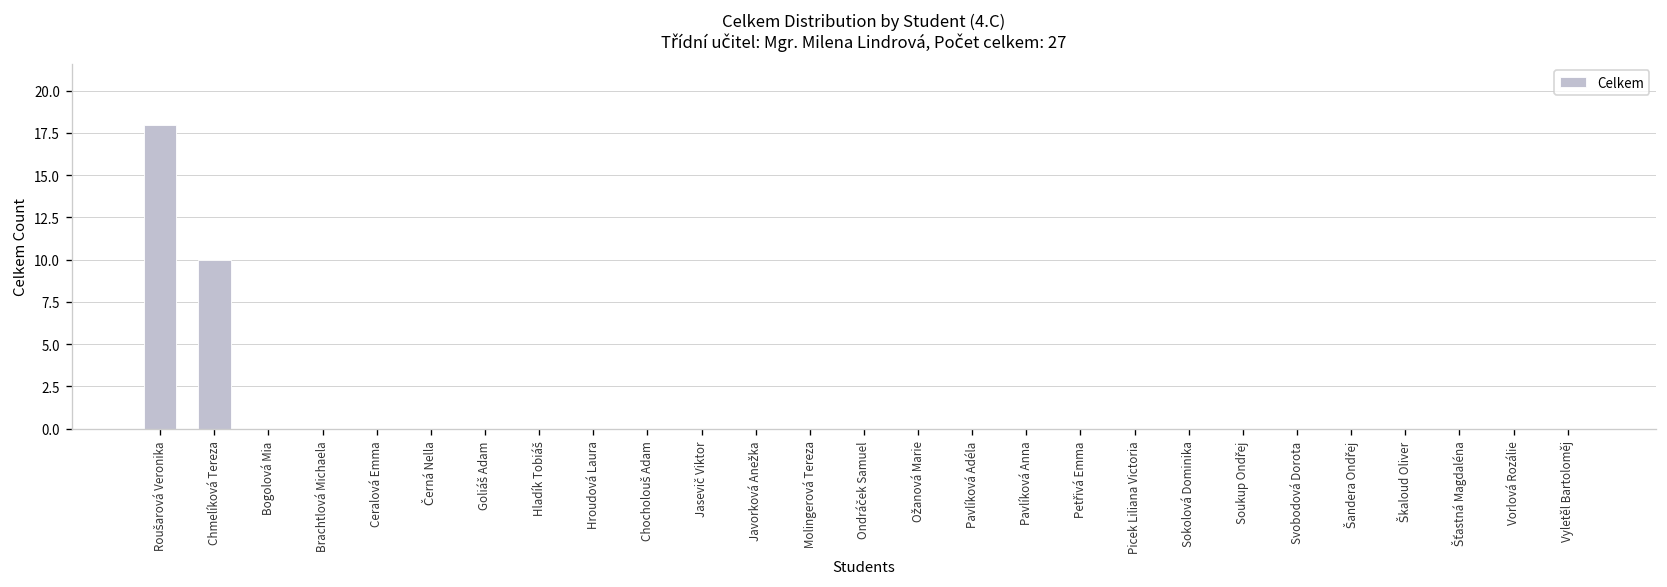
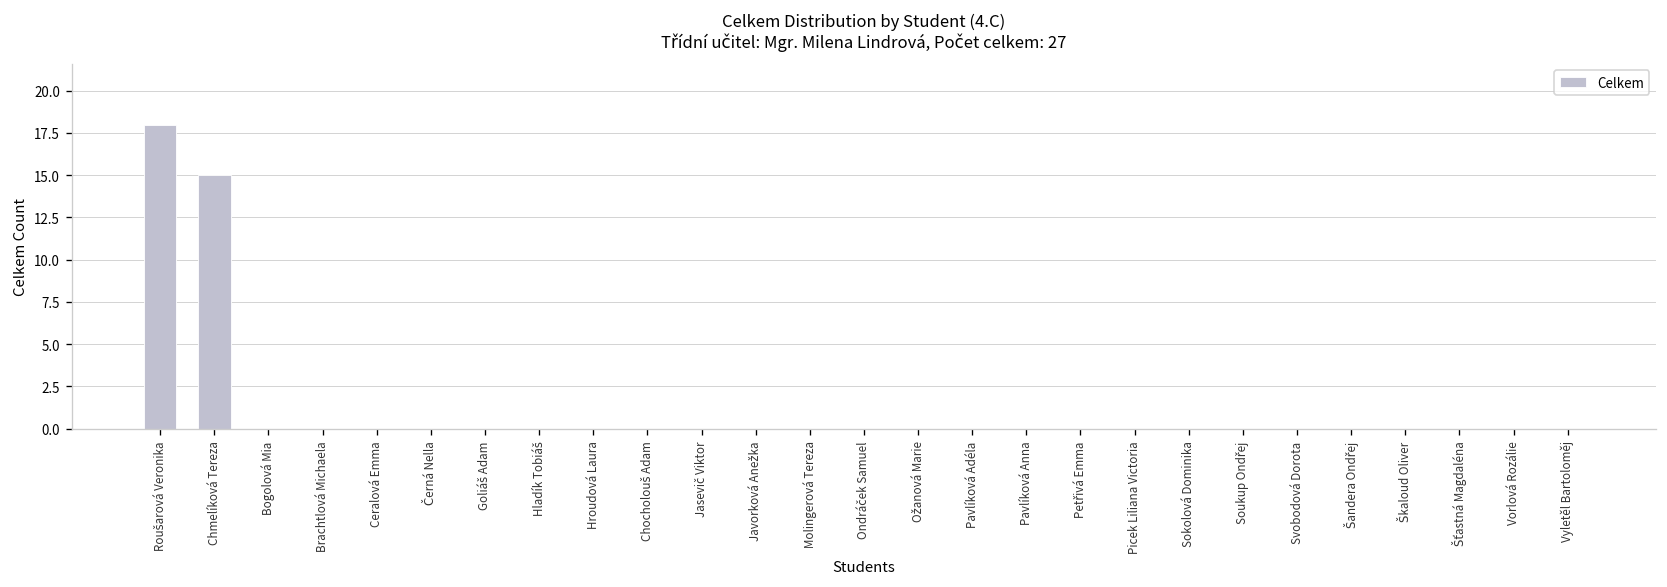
  {
    "Roušarová Veronika": 18,
-   "Chmelíková Tereza": 10,
+   "Chmelíková Tereza": 15,
    "Bogolová Mia": 0,
    "Brachtlová Michaela": 0,
    "Ceralová Emma": 0,
    "Černá Nella": 0,
    "Goliáš Adam": 0,
    "Hladík Tobiáš": 0,
    "Hroudová Laura": 0,
    "Chocholouš Adam": 0,
    "Jasevič Viktor": 0,
    "Javorková Anežka": 0,
    "Molingerová Tereza": 0,
    "Ondráček Samuel": 0,
    "Ožanová Marie": 0,
    "Pavlíková Adéla": 0,
    "Pavlíková Anna": 0,
    "Petřivá Emma": 0,
    "Picek Liliana Victoria": 0,
    "Sokolová Dominika": 0,
    "Soukup Ondřej": 0,
    "Svobodová Dorota": 0,
    "Šandera Ondřej": 0,
    "Škaloud Oliver": 0,
    "Šťastná Magdaléna": 0,
    "Vorlová Rozálie": 0,
    "Vyletěl Bartoloměj": 0
  }
